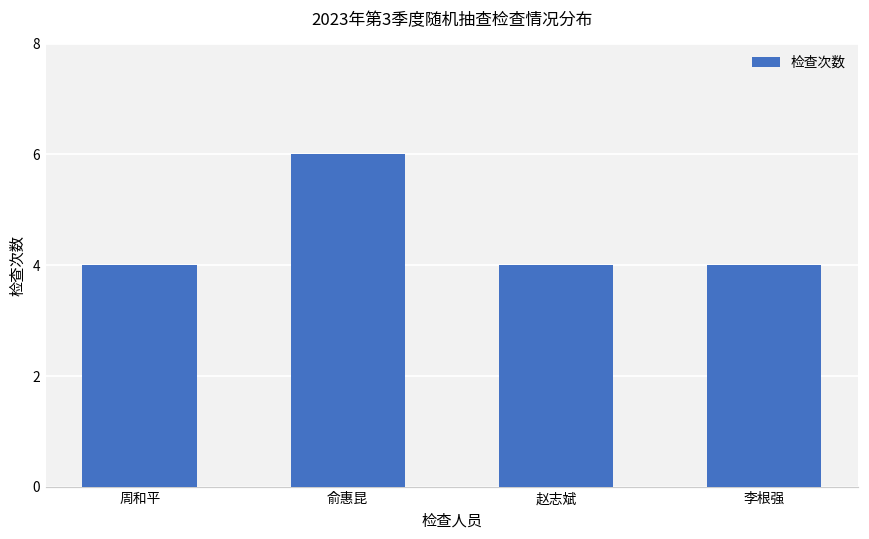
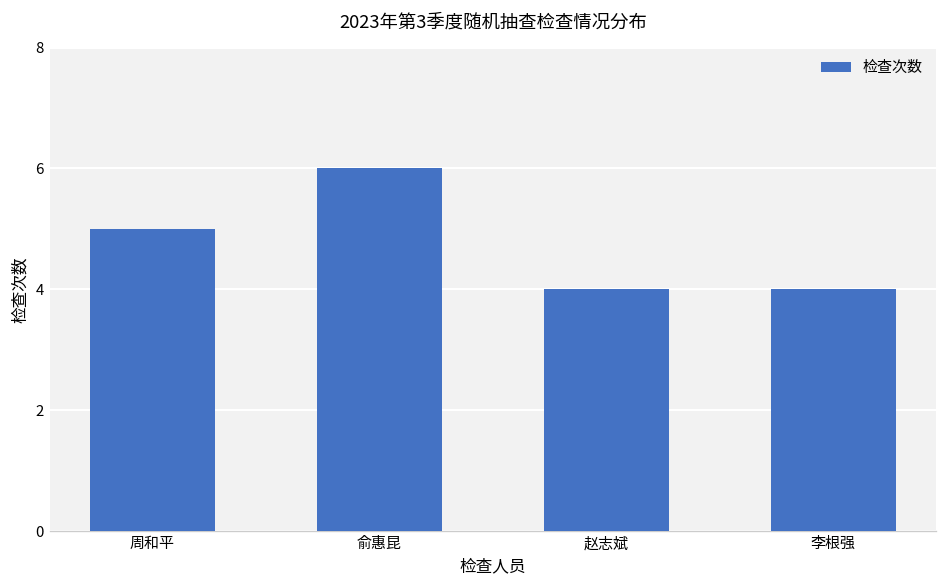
  {
-   "周和平": 4,
+   "周和平": 5,
    "俞惠昆": 6,
    "赵志斌": 4,
    "李根强": 4
  }
